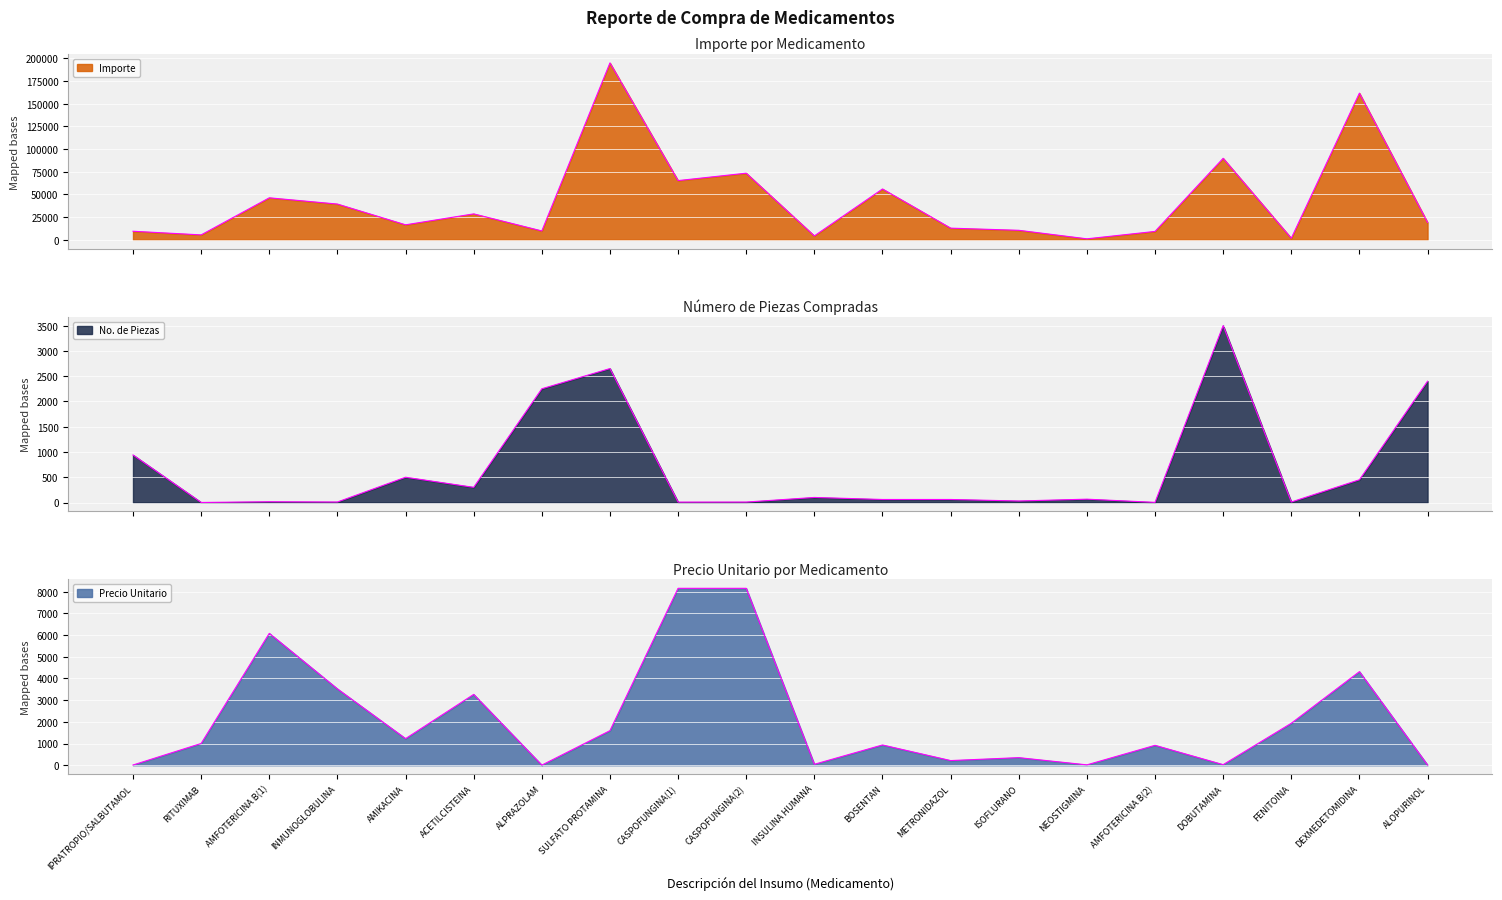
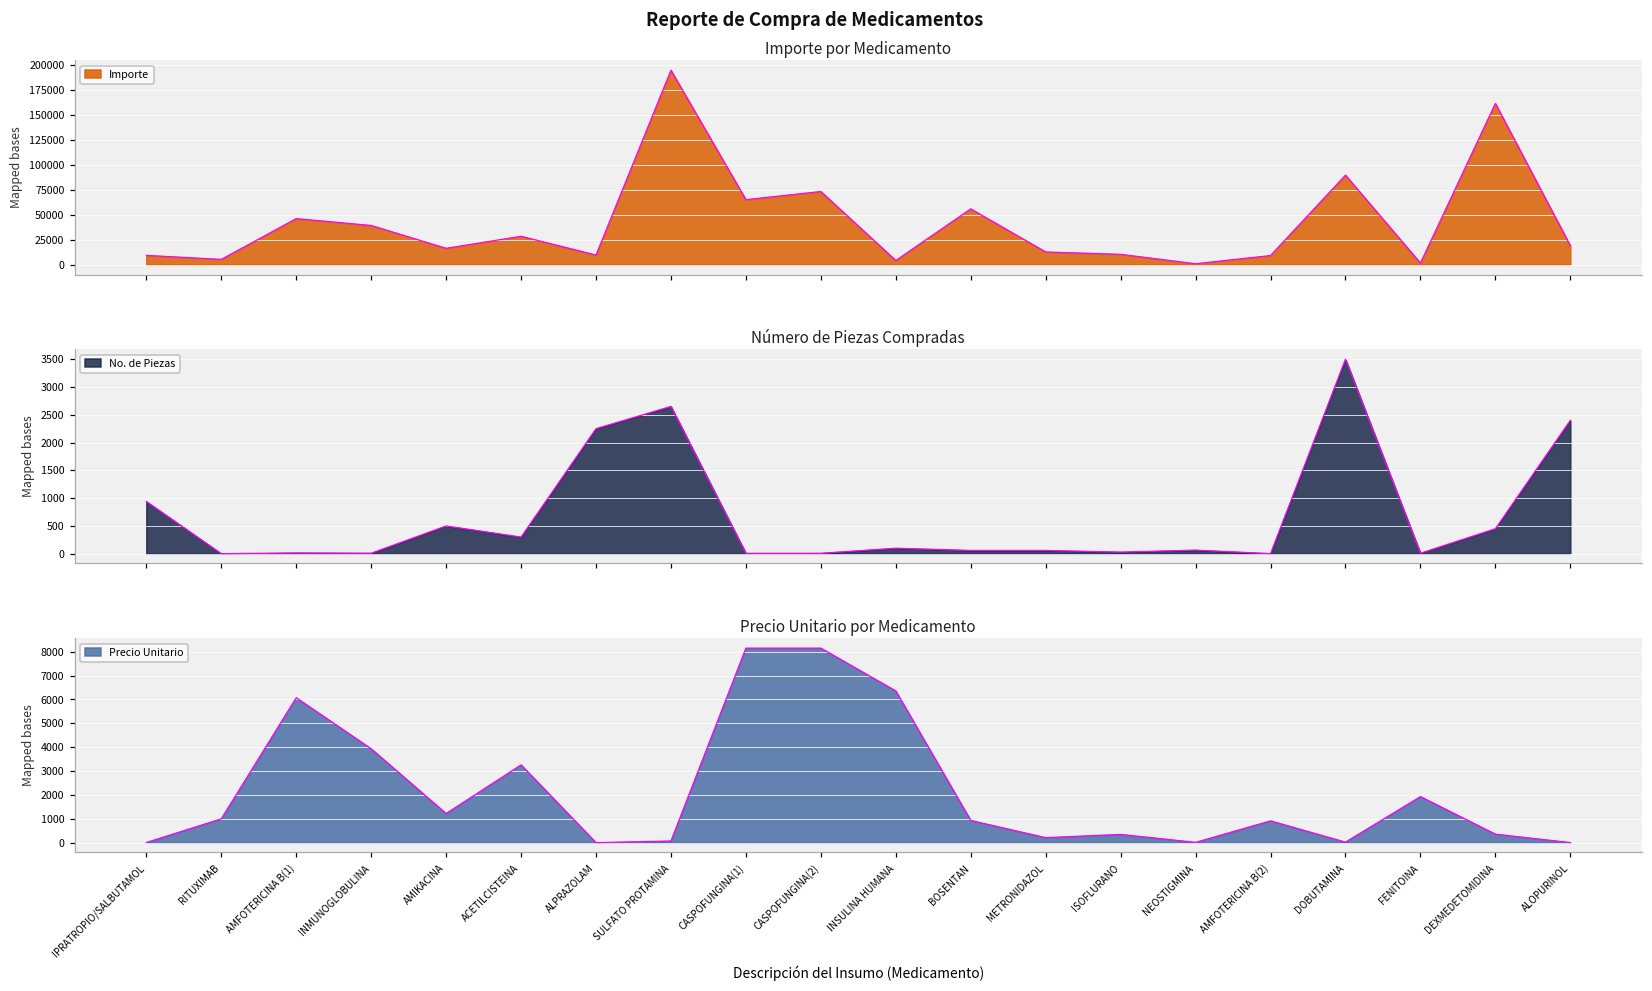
  {
    "Precio Unitario por Medicamento": {
      "IPRATROPIO/SALBUTAMOL": 0,
      "RITUXIMAB": 1000,
      "AMFOTERICINA B(1)": 6100,
-     "INMUNOGLOBULINA": 3500,
+     "INMUNOGLOBULINA": 3900,
      "AMIKACINA": 1200,
      "ACETILCISTEINA": 3300,
      "ALPRAZOLAM": 0,
-     "SULFATO PROTAMINA": 1600,
+     "SULFATO PROTAMINA": 100,
      "CASPOFUNGINA(1)": 8200,
      "CASPOFUNGINA(2)": 8200,
-     "INSULINA HUMANA": 0,
+     "INSULINA HUMANA": 6400,
      "BOSENTAN": 900,
      "METRONIDAZOL": 200,
      "ISOFLURANO": 300,
      "NEOSTIGMINA": 0,
      "AMFOTERICINA B(2)": 900,
      "DOBUTAMINA": 0,
      "FENITOINA": 1900,
-     "DEXMEDETOMIDINA": 4300,
+     "DEXMEDETOMIDINA": 400,
      "ALOPURINOL": 0
    }
  }
